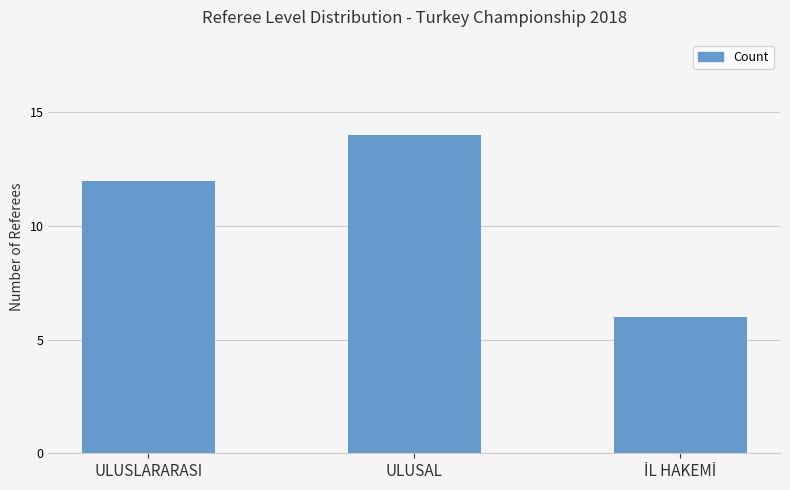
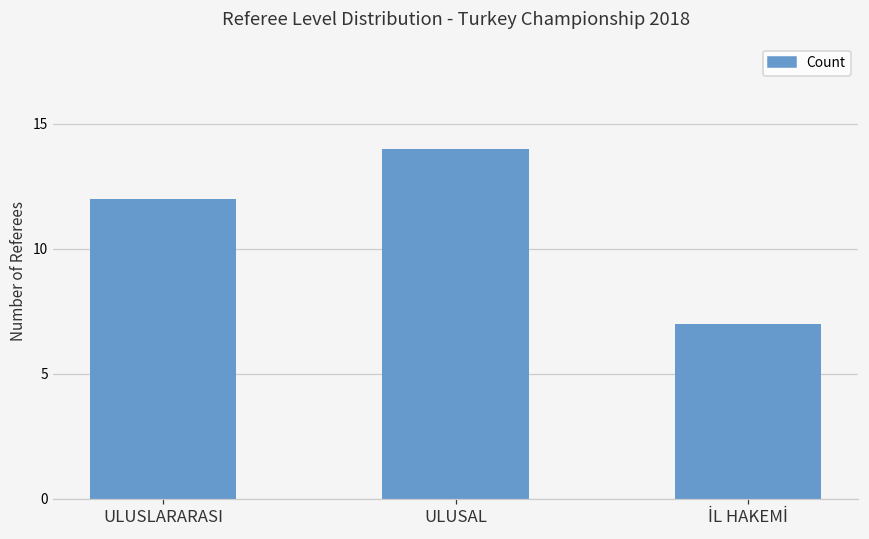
  {
    "ULUSLARARASI": 12,
    "ULUSAL": 14,
-   "İL HAKEMİ": 6
+   "İL HAKEMİ": 7
  }
